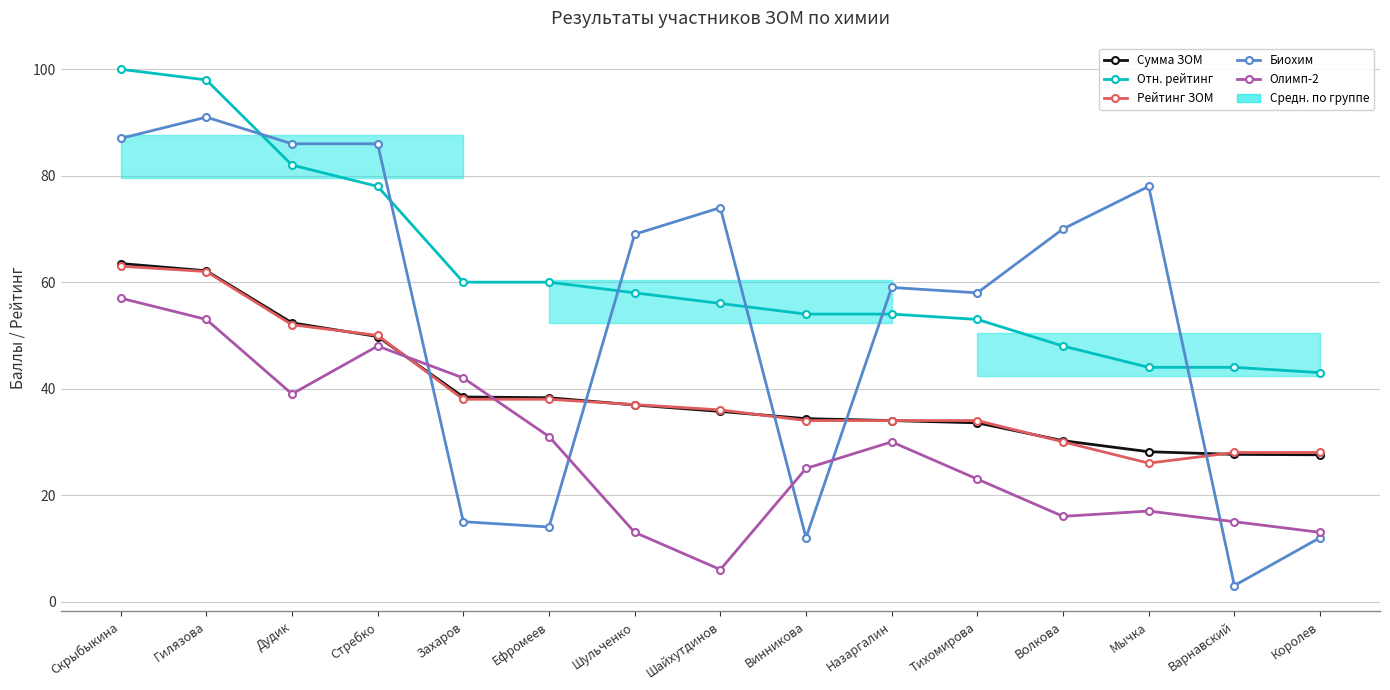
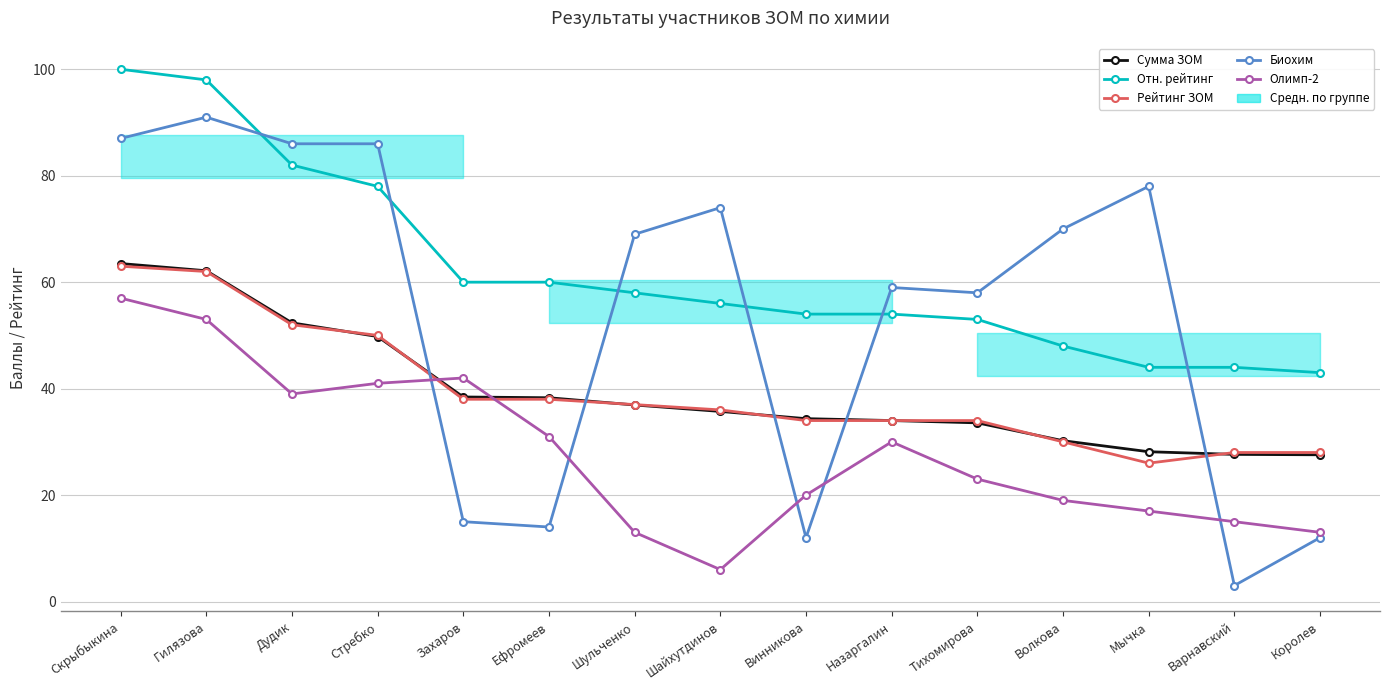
  {
    "Сумма ЗОМ": {
      "Скрыбыкина": 64,
      "Мычка": 28
    },
    "Рейтинг ЗОМ": {
      "Скрыбыкина": 63,
      "Мычка": 26
    },
    "Биохим": {
      "Скрыбыкина": 87,
      "Гилязова": 91,
      "Дудик": 86,
      "Стребко": 86,
      "Захаров": 15,
      "Ефромеев": 14,
      "Шульченко": 69,
      "Шайхутдинов": 74,
      "Винникова": 12,
      "Назаргалин": 59,
      "Тихомирова": 58,
      "Волкова": 70,
      "Мычка": 78,
      "Варнавский": 3,
      "Королев": 12
    },
    "Олимп-2": {
      "Скрыбыкина": 57,
      "Гилязова": 53,
      "Дудик": 39,
-     "Стребко": 48,
+     "Стребко": 41,
      "Захаров": 42,
      "Ефромеев": 31,
      "Шульченко": 13,
      "Шайхутдинов": 6,
-     "Винникова": 25,
+     "Винникова": 20,
      "Назаргалин": 30,
      "Тихомирова": 23,
-     "Волкова": 16,
+     "Волкова": 19,
      "Мычка": 17,
      "Варнавский": 15,
      "Королев": 13
    }
  }
